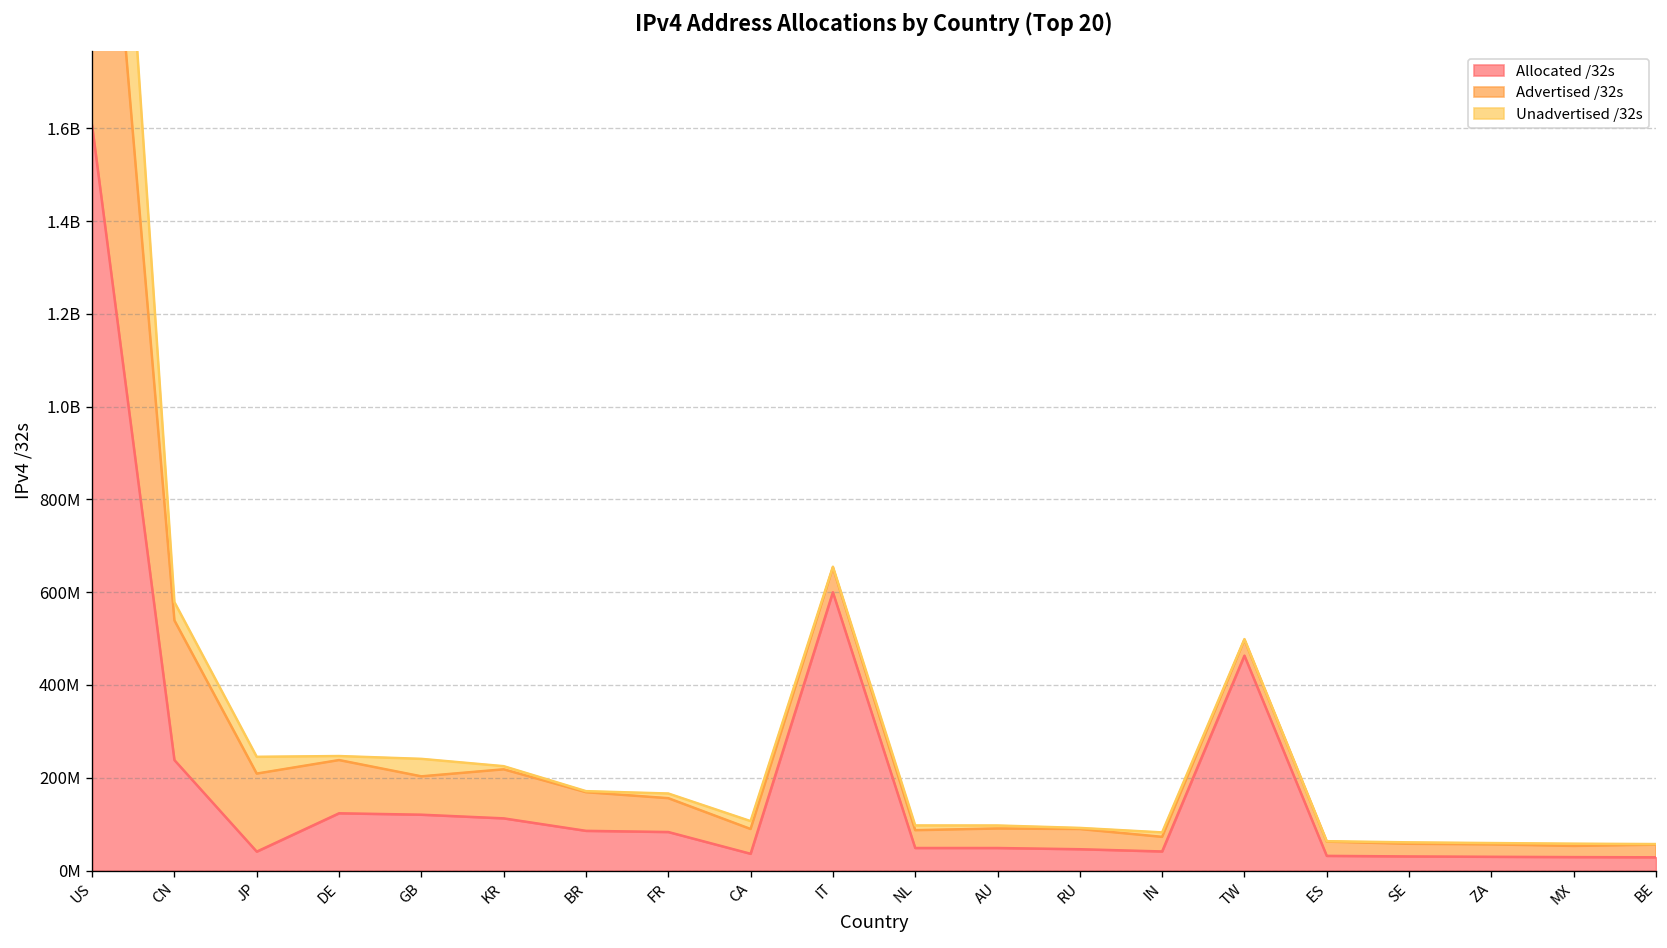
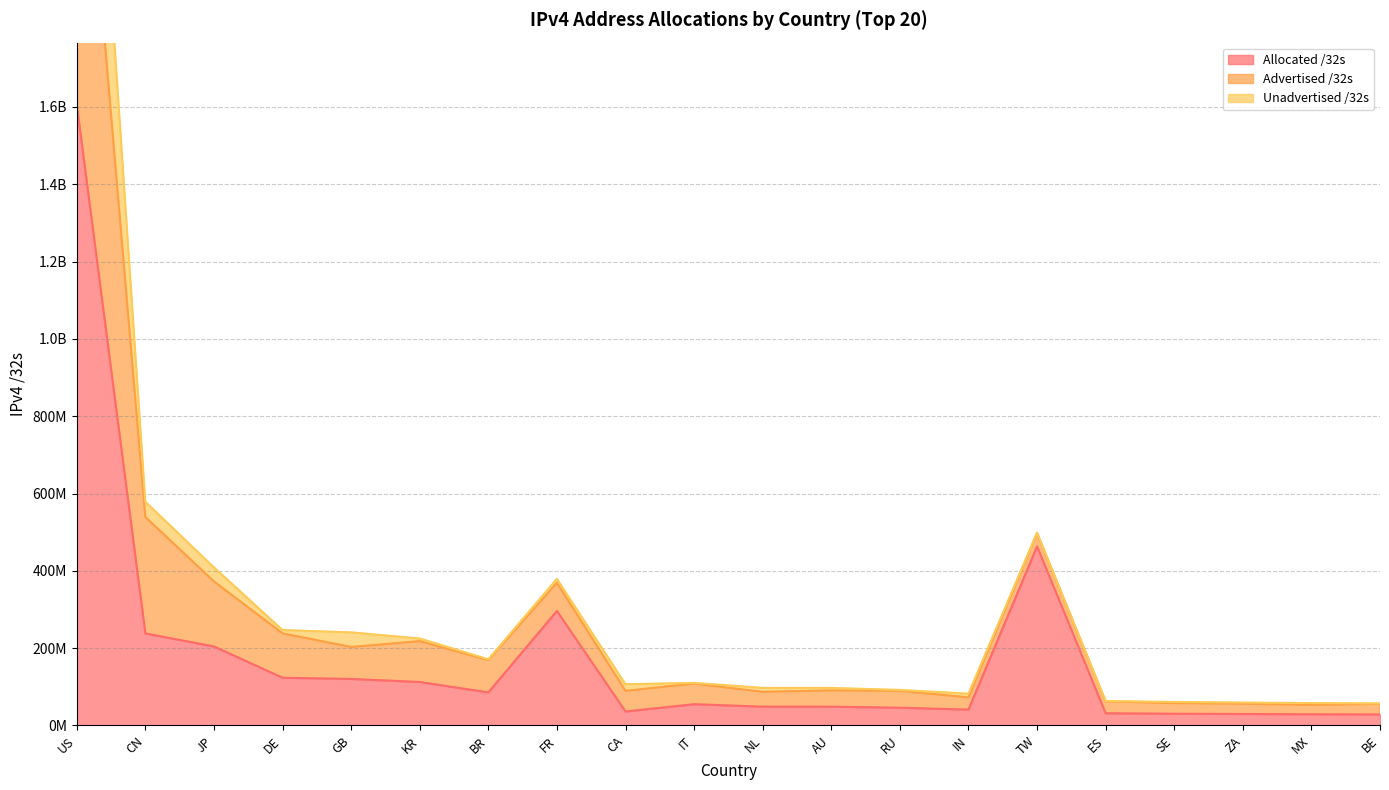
  {
    "Allocated /32s": {
      "US": 1610000000,
      "CN": 240000000,
-     "JP": 40000000,
+     "JP": 200000000,
      "DE": 120000000,
      "GB": 120000000,
      "KR": 110000000,
      "BR": 90000000,
-     "FR": 80000000,
+     "FR": 300000000,
      "CA": 40000000,
-     "IT": 600000000,
+     "IT": 60000000,
      "NL": 50000000,
      "AU": 50000000,
      "RU": 50000000,
      "IN": 40000000,
      "TW": 460000000,
      "ES": 30000000,
      "SE": 30000000,
      "ZA": 30000000,
      "MX": 30000000,
      "BE": 30000000
    }
  }
